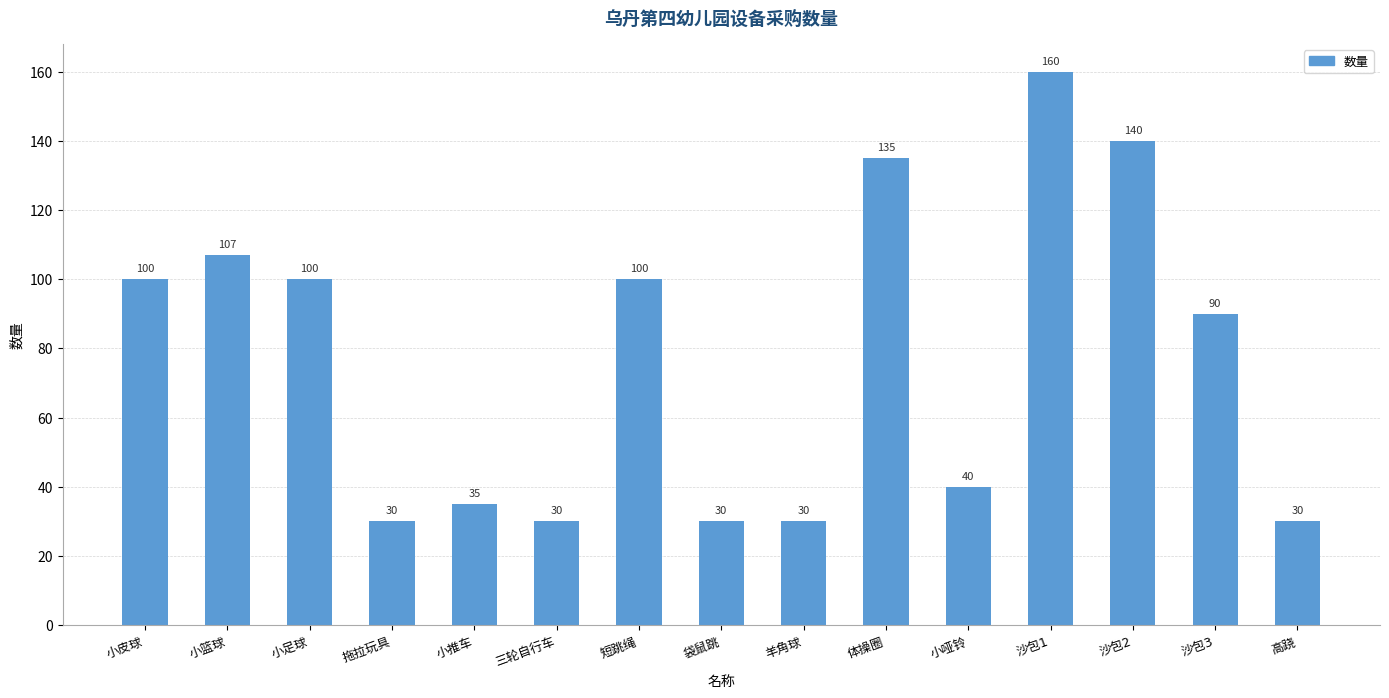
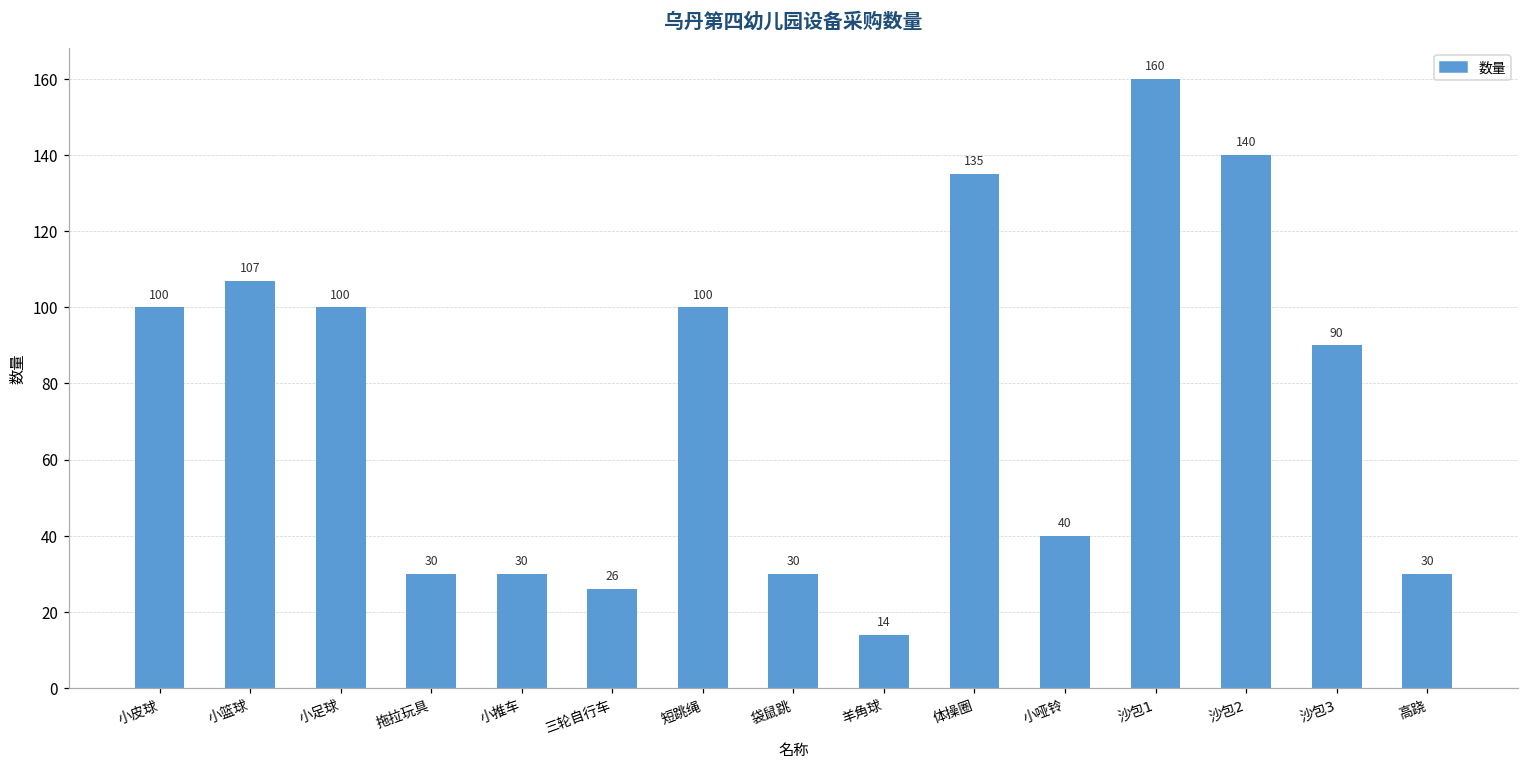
  {
    "小皮球": 100,
    "小篮球": 107,
    "小足球": 100,
    "拖拉玩具": 30,
-   "小推车": 35,
-   "三轮自行车": 30,
+   "小推车": 30,
+   "三轮自行车": 26,
    "短跳绳": 100,
    "袋鼠跳": 30,
-   "羊角球": 30,
+   "羊角球": 14,
    "体操圈": 135,
    "小哑铃": 40,
    "沙包1": 160,
    "沙包2": 140,
    "沙包3": 90,
    "高跷": 30
  }
